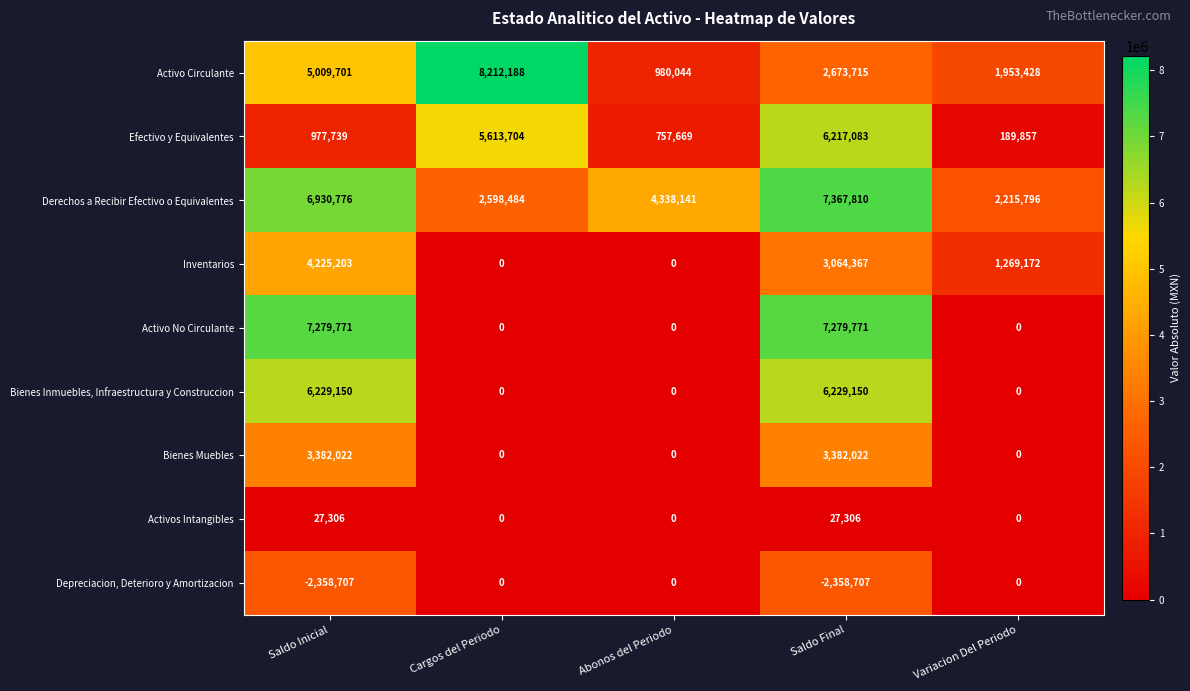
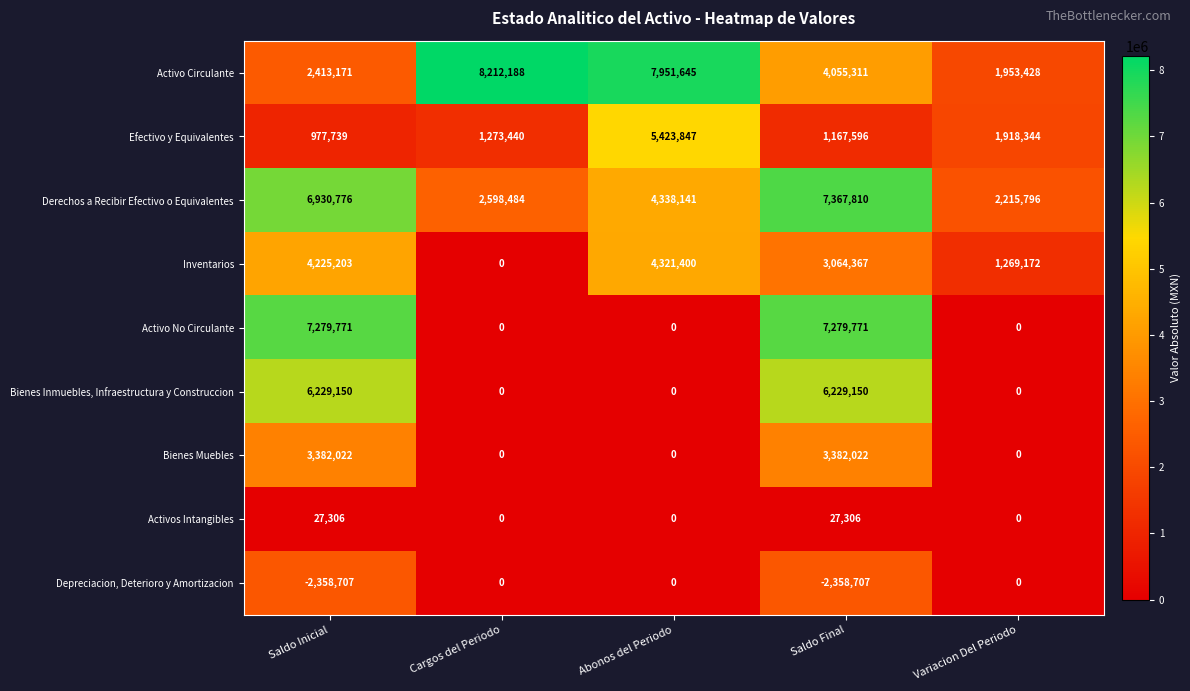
  {
    "Activo Circulante": {
-     "Saldo Inicial": "5,009,701",
+     "Saldo Inicial": "2,413,171",
      "Cargos del Periodo": "8,212,188",
-     "Abonos del Periodo": "980,044",
-     "Saldo Final": "2,673,715",
+     "Abonos del Periodo": "7,951,645",
+     "Saldo Final": "4,055,311",
      "Variacion Del Periodo": "1,953,428"
    },
    "Efectivo y Equivalentes": {
      "Saldo Inicial": "977,739",
-     "Cargos del Periodo": "5,613,704",
-     "Abonos del Periodo": "757,669",
-     "Saldo Final": "6,217,083",
-     "Variacion Del Periodo": "189,857"
+     "Cargos del Periodo": "1,273,440",
+     "Abonos del Periodo": "5,423,847",
+     "Saldo Final": "1,167,596",
+     "Variacion Del Periodo": "1,918,344"
    },
    "Derechos a Recibir Efectivo o Equivalentes": {
      "Saldo Inicial": "6,930,776",
      "Cargos del Periodo": "2,598,484",
      "Abonos del Periodo": "4,338,141",
      "Saldo Final": "7,367,810",
      "Variacion Del Periodo": "2,215,796"
    },
    "Inventarios": {
      "Saldo Inicial": "4,225,203",
      "Cargos del Periodo": "0",
-     "Abonos del Periodo": "0",
+     "Abonos del Periodo": "4,321,400",
      "Saldo Final": "3,064,367",
      "Variacion Del Periodo": "1,269,172"
    },
    "Activo No Circulante": {
      "Saldo Inicial": "7,279,771",
      "Cargos del Periodo": "0",
      "Abonos del Periodo": "0",
      "Saldo Final": "7,279,771",
      "Variacion Del Periodo": "0"
    },
    "Bienes Inmuebles, Infraestructura y Construccion": {
      "Saldo Inicial": "6,229,150",
      "Cargos del Periodo": "0",
      "Abonos del Periodo": "0",
      "Saldo Final": "6,229,150",
      "Variacion Del Periodo": "0"
    },
    "Bienes Muebles": {
      "Saldo Inicial": "3,382,022",
      "Cargos del Periodo": "0",
      "Abonos del Periodo": "0",
      "Saldo Final": "3,382,022",
      "Variacion Del Periodo": "0"
    },
    "Activos Intangibles": {
      "Saldo Inicial": "27,306",
      "Cargos del Periodo": "0",
      "Abonos del Periodo": "0",
      "Saldo Final": "27,306",
      "Variacion Del Periodo": "0"
    },
    "Depreciacion, Deterioro y Amortizacion": {
      "Saldo Inicial": "-2,358,707",
      "Cargos del Periodo": "0",
      "Abonos del Periodo": "0",
      "Saldo Final": "-2,358,707",
      "Variacion Del Periodo": "0"
    }
  }
